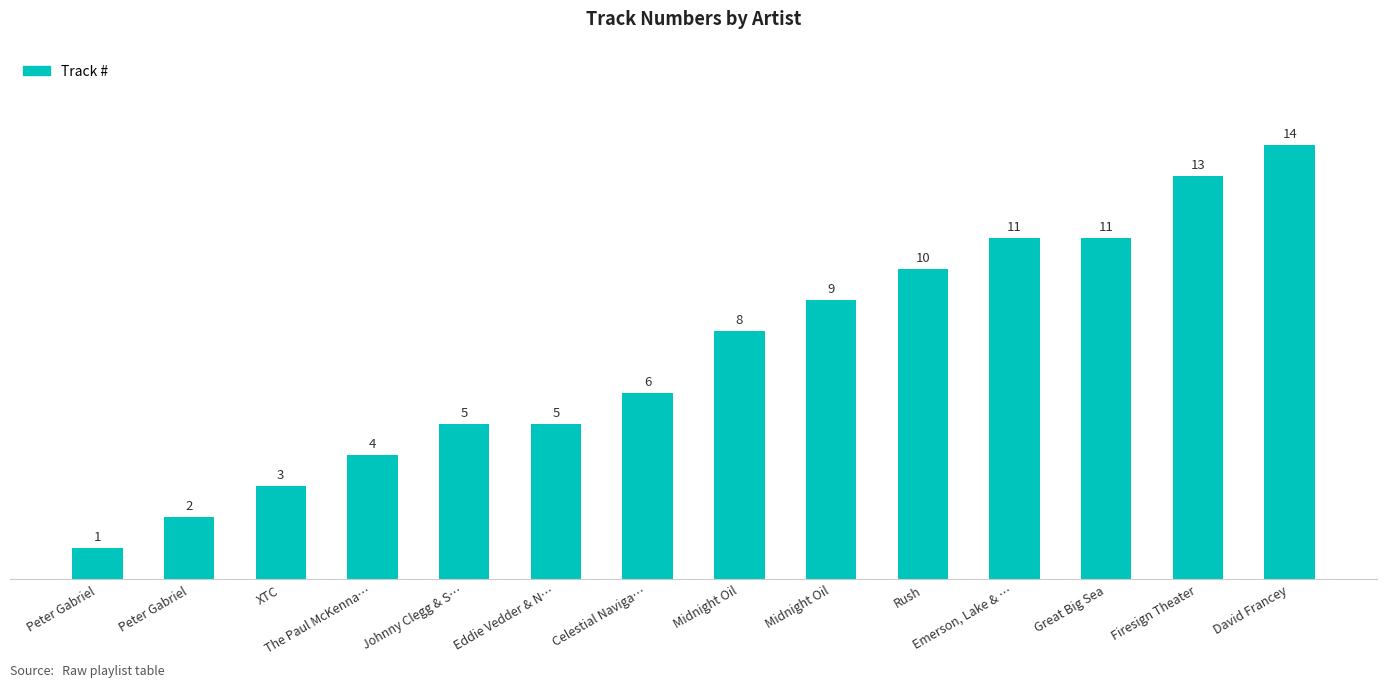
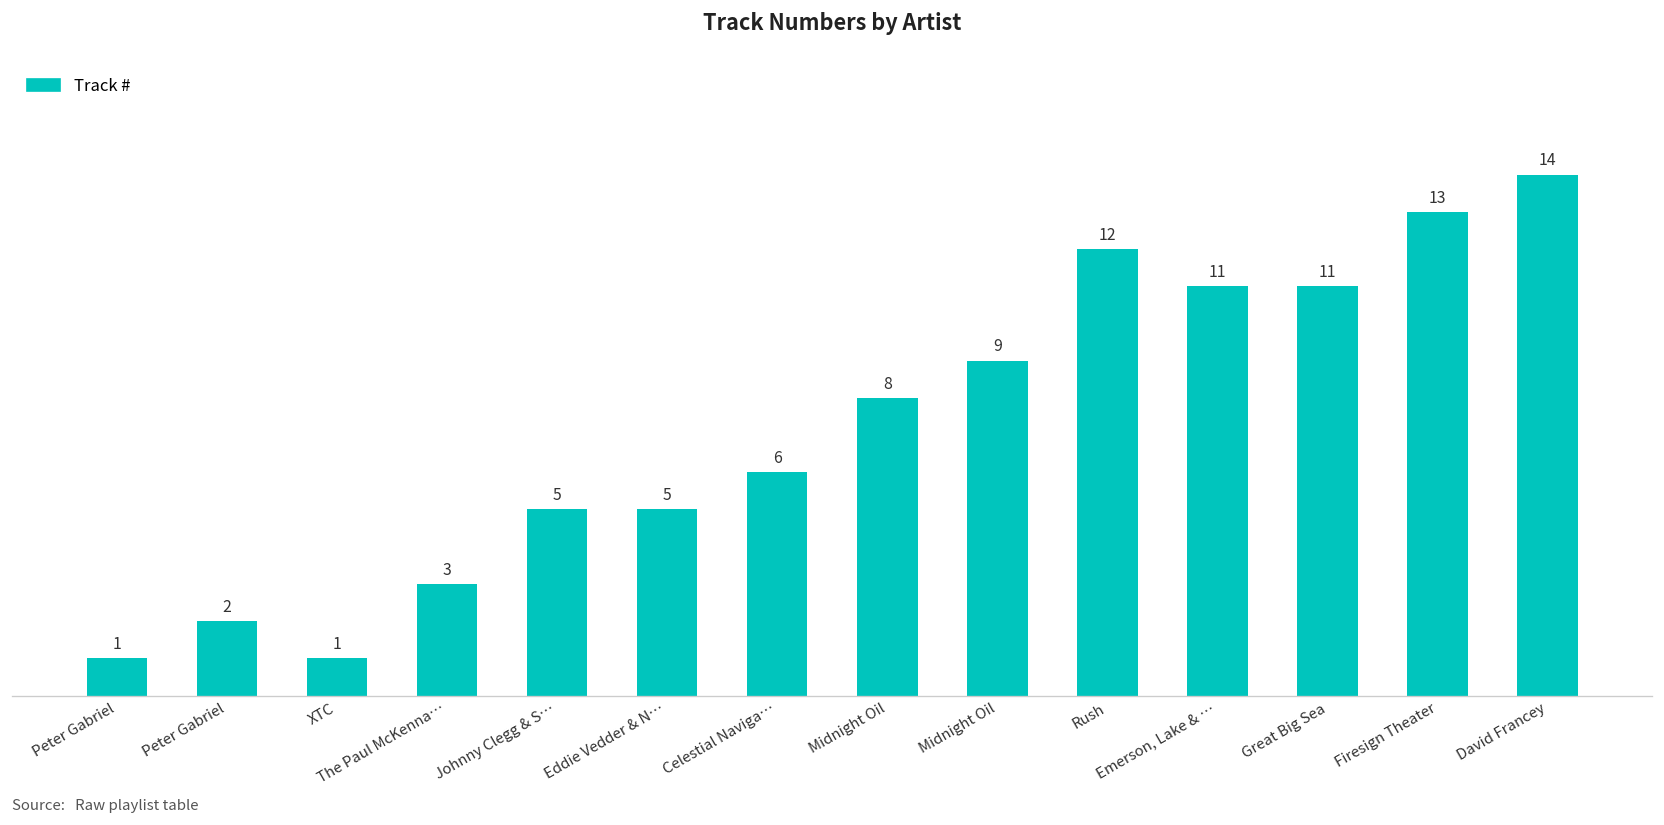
  {
-   "XTC": 3,
-   "The Paul McKenna…": 4,
+   "XTC": 1,
+   "The Paul McKenna…": 3,
    "Johnny Clegg & S…": 5,
    "Eddie Vedder & N…": 5,
    "Celestial Naviga…": 6,
-   "Rush": 10,
+   "Rush": 12,
    "Emerson, Lake & …": 11,
    "Great Big Sea": 11,
    "Firesign Theater": 13,
    "David Francey": 14
  }
